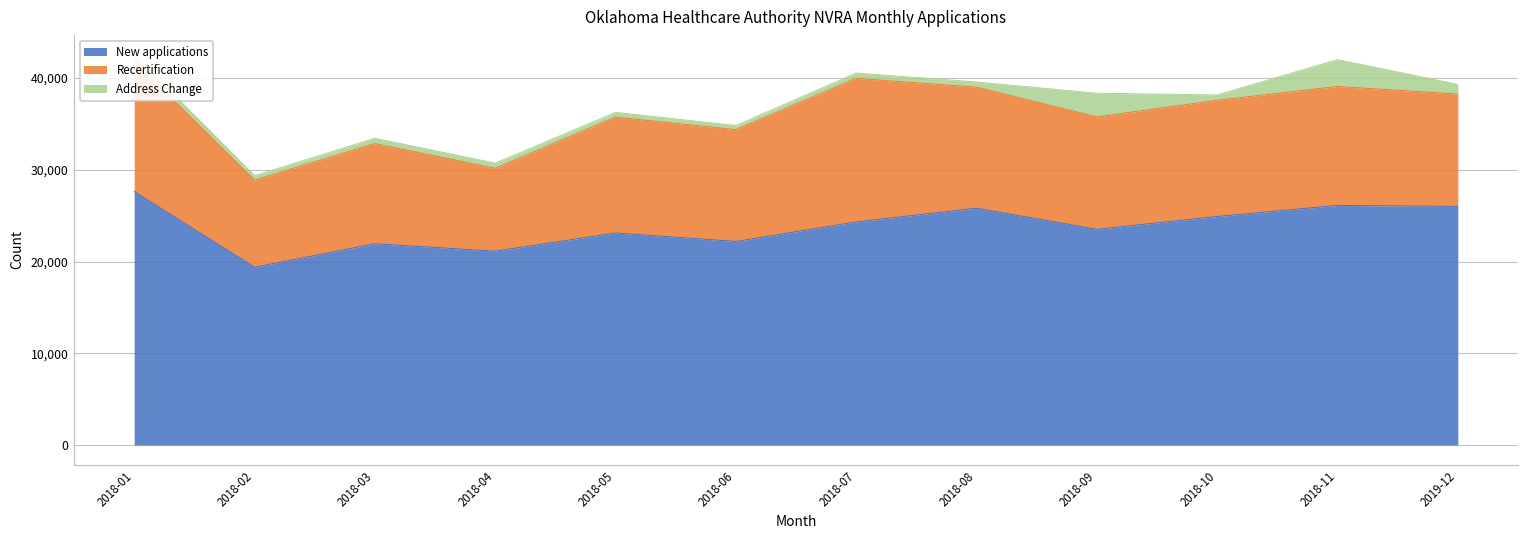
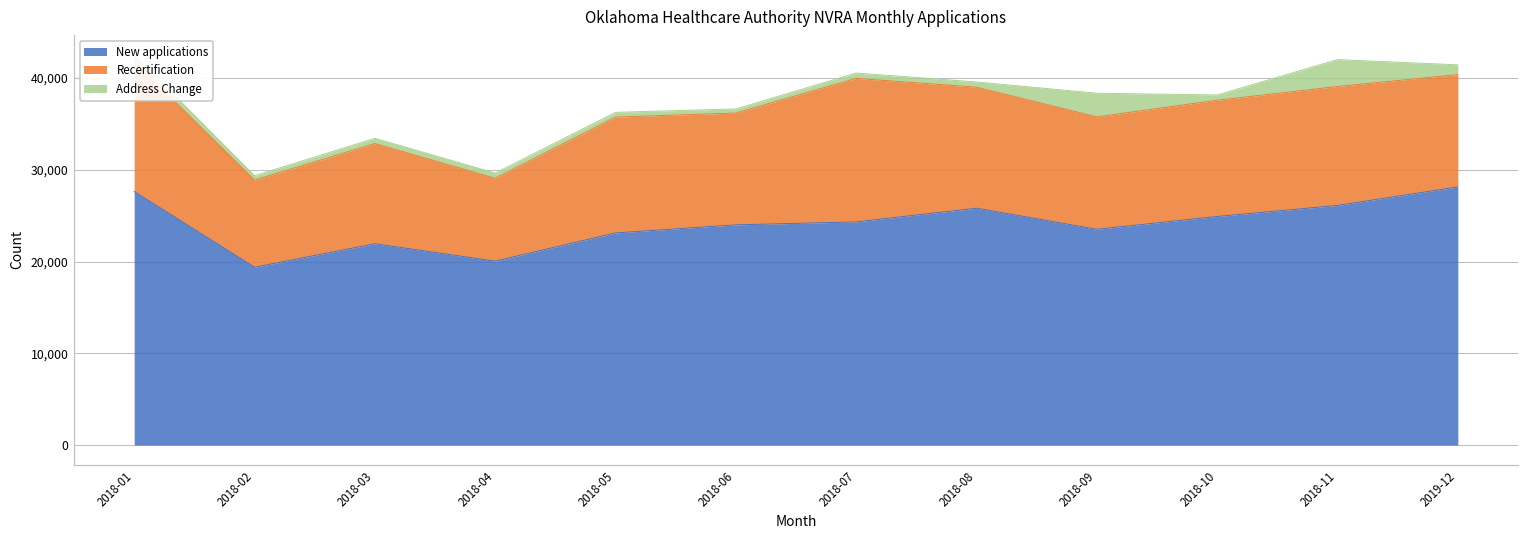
  {
    "New applications": {
      "2018-01": "28,000",
      "2018-02": "19,000",
      "2018-03": "22,000",
-     "2018-04": "21,000",
+     "2018-04": "20,000",
      "2018-05": "23,000",
-     "2018-06": "22,000",
+     "2018-06": "24,000",
      "2018-07": "24,000",
      "2018-08": "26,000",
      "2018-09": "24,000",
      "2018-10": "25,000",
      "2018-11": "26,000",
-     "2019-12": "26,000"
+     "2019-12": "28,000"
    },
    "Recertification": {
      "2018-02": "9,000",
      "2018-03": "11,000",
      "2018-04": "9,000",
      "2018-05": "13,000",
      "2018-06": "12,000",
      "2018-07": "16,000",
      "2018-08": "13,000",
      "2018-09": "12,000",
      "2018-10": "13,000",
      "2018-11": "13,000",
      "2019-12": "12,000"
    },
    "Address Change": {
      "2018-02": "0",
      "2018-03": "1,000",
      "2018-04": "1,000",
      "2018-05": "1,000",
      "2018-06": "0",
      "2018-07": "1,000",
      "2018-08": "1,000",
      "2018-09": "3,000",
      "2018-10": "1,000",
      "2018-11": "3,000",
      "2019-12": "1,000"
    }
  }
